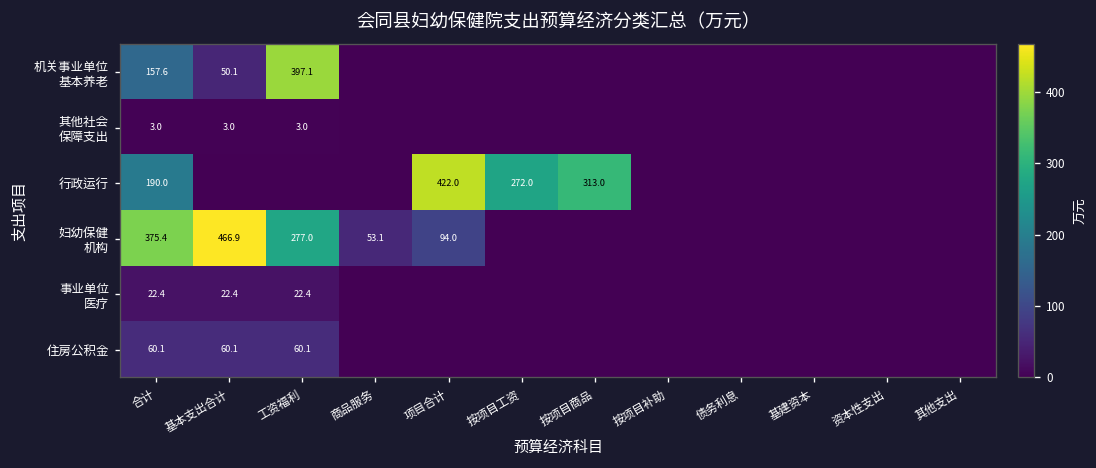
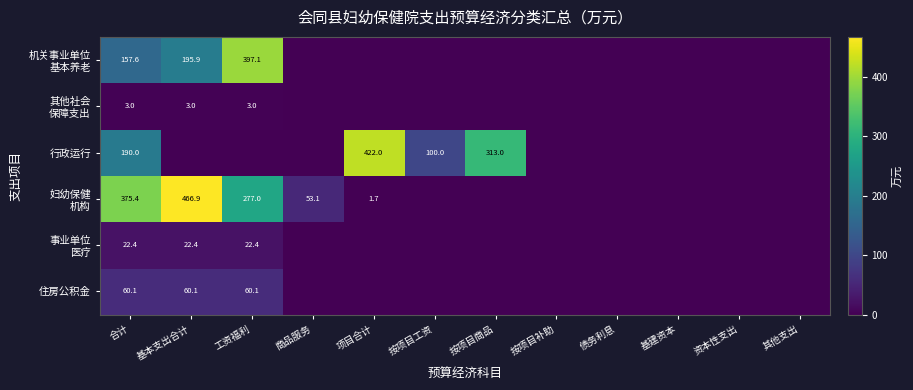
  {
    "机关事业单位 基本养老": {
      "合计": 157.6,
-     "基本支出合计": 50.1,
+     "基本支出合计": 195.9,
      "工资福利": 397.1
    },
    "其他社会 保障支出": {
      "合计": 3.0,
      "基本支出合计": 3.0,
      "工资福利": 3.0
    },
    "行政运行": {
      "合计": 190.0,
      "项目合计": 422.0,
-     "按项目工资": 272.0,
+     "按项目工资": 100.0,
      "按项目商品": 313.0
    },
    "妇幼保健 机构": {
      "合计": 375.4,
      "基本支出合计": 466.9,
      "工资福利": 277.0,
      "商品服务": 53.1,
-     "项目合计": 94.0
+     "项目合计": 1.7
    },
    "事业单位 医疗": {
      "合计": 22.4,
      "基本支出合计": 22.4,
      "工资福利": 22.4
    },
    "住房公积金": {
      "合计": 60.1,
      "基本支出合计": 60.1,
      "工资福利": 60.1
    }
  }
